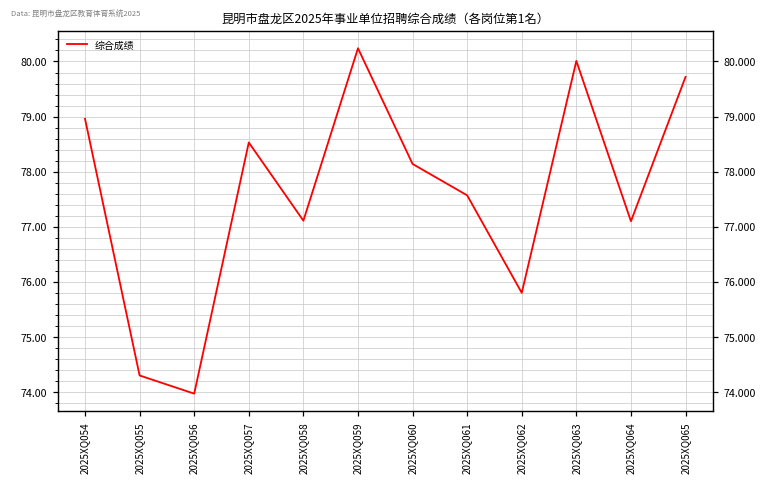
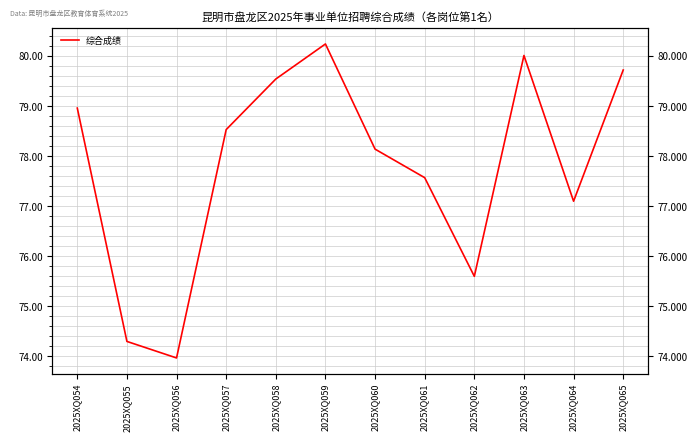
  {
    "2025XQ054": 79.0,
    "2025XQ055": 74.3,
    "2025XQ056": 74.0,
    "2025XQ057": 78.5,
-   "2025XQ058": 77.1,
+   "2025XQ058": 79.5,
    "2025XQ059": 80.2,
    "2025XQ060": 78.1,
    "2025XQ061": 77.6,
-   "2025XQ062": 75.8,
+   "2025XQ062": 75.6,
    "2025XQ063": 80.0,
    "2025XQ064": 77.1,
    "2025XQ065": 79.7
  }
